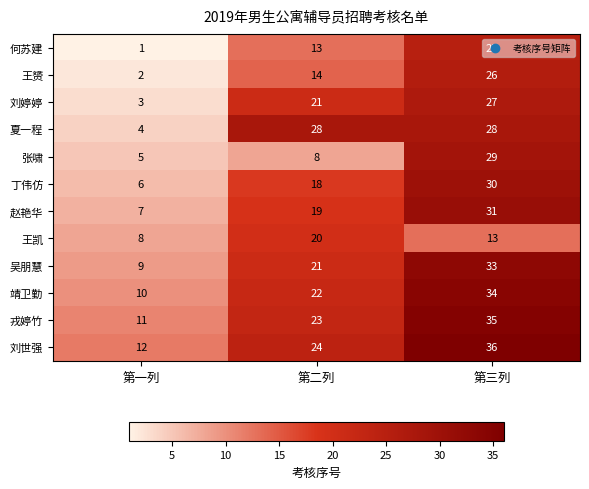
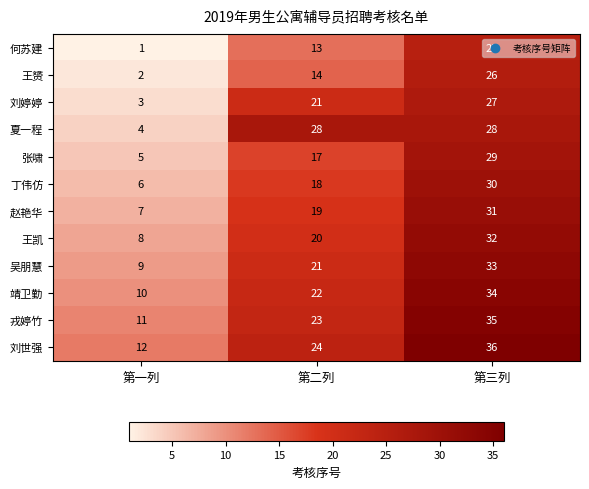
  {
    "何苏建": {
      "第一列": 1,
      "第二列": 13
    },
    "王赟": {
      "第一列": 2,
      "第二列": 14,
      "第三列": 26
    },
    "刘婷婷": {
      "第一列": 3,
      "第二列": 21,
      "第三列": 27
    },
    "夏一程": {
      "第一列": 4,
      "第二列": 28,
      "第三列": 28
    },
    "张啸": {
      "第一列": 5,
-     "第二列": 8,
+     "第二列": 17,
      "第三列": 29
    },
    "丁伟仿": {
      "第一列": 6,
      "第二列": 18,
      "第三列": 30
    },
    "赵艳华": {
      "第一列": 7,
      "第二列": 19,
      "第三列": 31
    },
    "王凯": {
      "第一列": 8,
      "第二列": 20,
-     "第三列": 13
+     "第三列": 32
    },
    "吴朋慧": {
      "第一列": 9,
      "第二列": 21,
      "第三列": 33
    },
    "靖卫勤": {
      "第一列": 10,
      "第二列": 22,
      "第三列": 34
    },
    "戎婷竹": {
      "第一列": 11,
      "第二列": 23,
      "第三列": 35
    },
    "刘世强": {
      "第一列": 12,
      "第二列": 24,
      "第三列": 36
    }
  }
